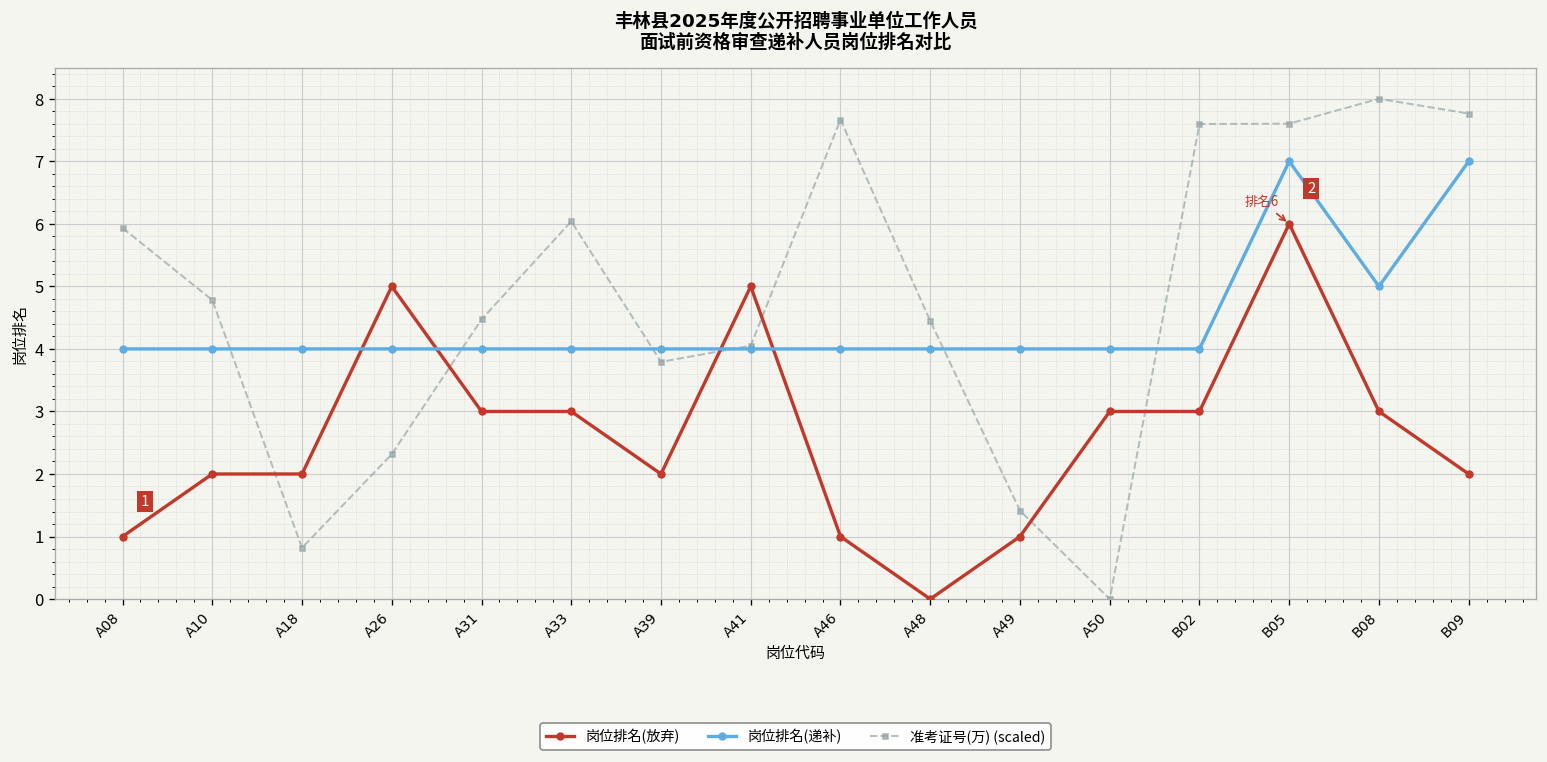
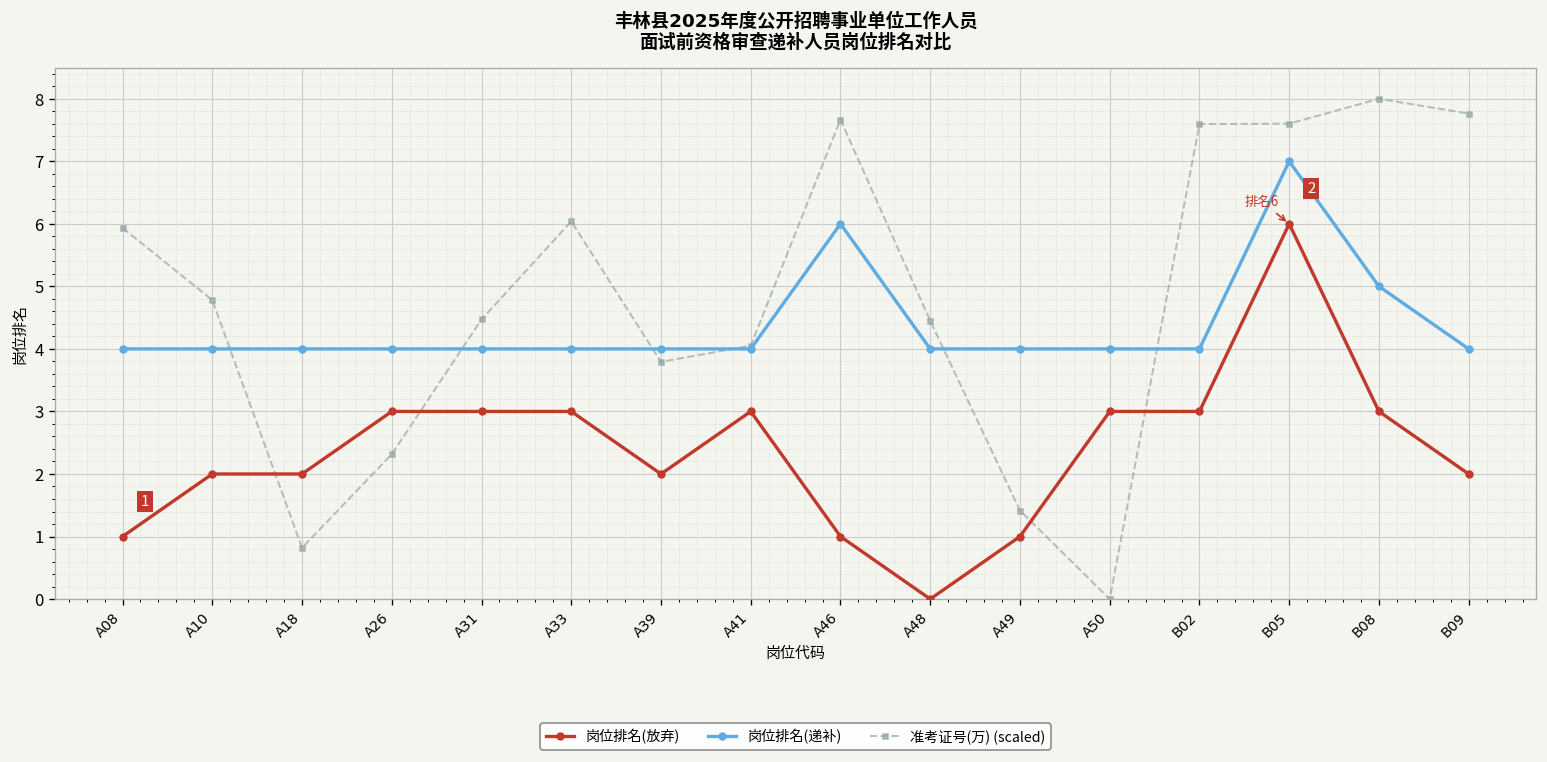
  {
    "岗位排名(放弃)": {
      "A10": 2,
      "A18": 2,
-     "A26": 5,
+     "A26": 3,
      "A31": 3,
      "A33": 3,
      "A39": 2,
-     "A41": 5,
+     "A41": 3,
      "A46": 1,
      "A48": 0,
      "A49": 1,
      "A50": 3,
      "B02": 3,
      "B05": 6,
      "B08": 3,
      "B09": 2
    },
    "岗位排名(递补)": {
      "A08": 4,
      "A10": 4,
      "A18": 4,
      "A26": 4,
      "A31": 4,
      "A33": 4,
      "A39": 4,
      "A41": 4,
-     "A46": 4,
+     "A46": 6,
      "A48": 4,
      "A49": 4,
      "A50": 4,
      "B02": 4,
      "B08": 5,
-     "B09": 7
+     "B09": 4
    },
    "准考证号(万) (scaled)": {
      "A08": 5.9,
      "A10": 4.8,
      "A18": 0.8,
      "A26": 2.3,
      "A31": 4.5,
      "A33": 6,
      "A39": 3.8,
      "A41": 4.1,
      "A46": 7.7,
      "A48": 4.4,
      "A49": 1.4,
      "A50": 0,
      "B02": 7.6,
      "B05": 7.6,
      "B08": 8,
      "B09": 7.8
    }
  }
